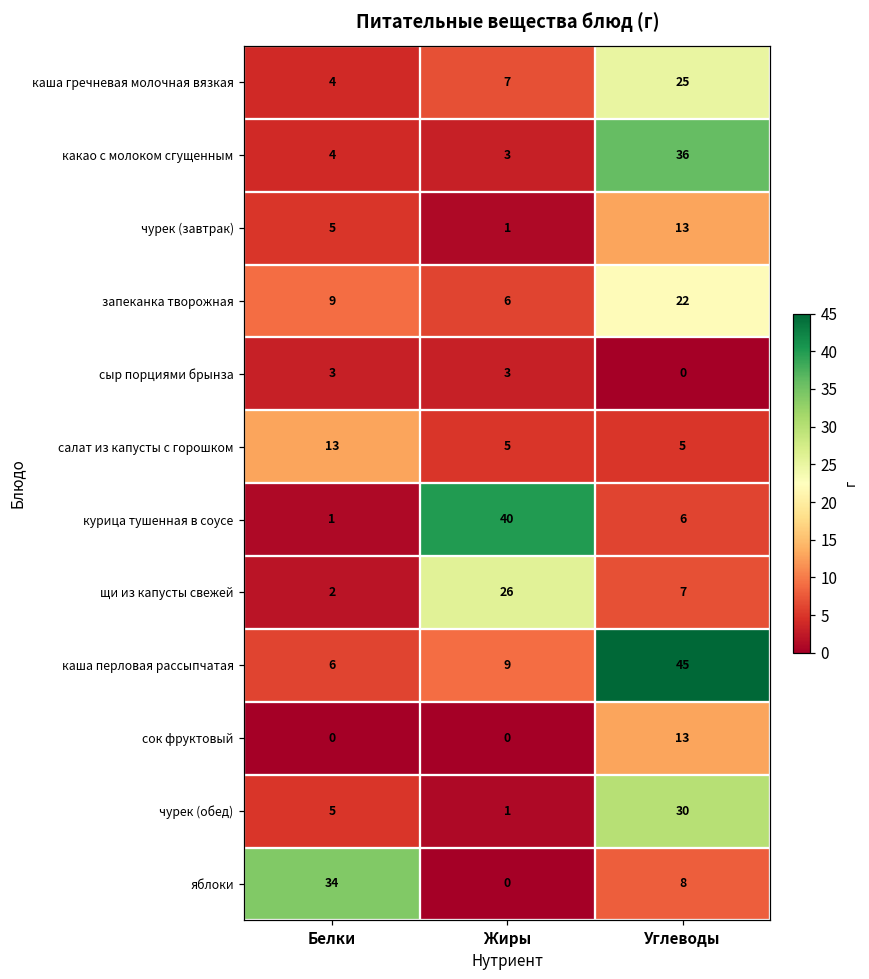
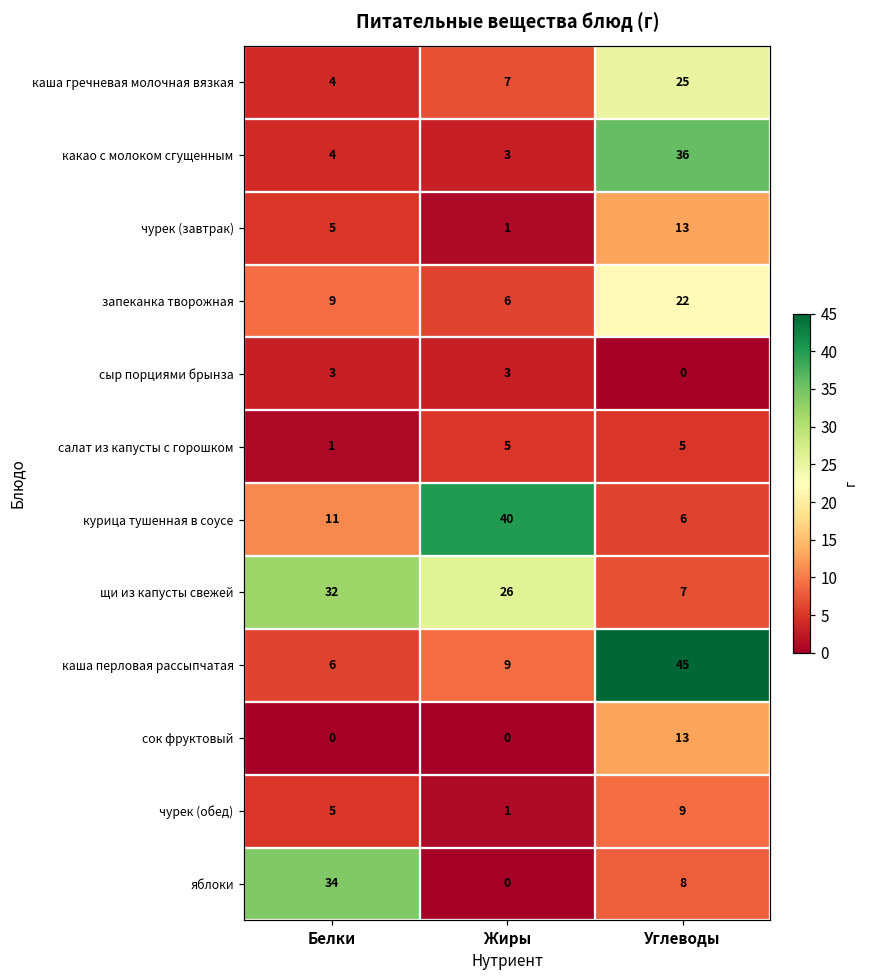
  {
    "каша гречневая молочная вязкая": {
      "Белки": 4,
      "Жиры": 7,
      "Углеводы": 25
    },
    "какао с молоком сгущенным": {
      "Белки": 4,
      "Жиры": 3,
      "Углеводы": 36
    },
    "чурек (завтрак)": {
      "Белки": 5,
      "Жиры": 1,
      "Углеводы": 13
    },
    "запеканка творожная": {
      "Белки": 9,
      "Жиры": 6,
      "Углеводы": 22
    },
    "сыр порциями брынза": {
      "Белки": 3,
      "Жиры": 3,
      "Углеводы": 0
    },
    "салат из капусты с горошком": {
-     "Белки": 13,
+     "Белки": 1,
      "Жиры": 5,
      "Углеводы": 5
    },
    "курица тушенная в соусе": {
-     "Белки": 1,
+     "Белки": 11,
      "Жиры": 40,
      "Углеводы": 6
    },
    "щи из капусты свежей": {
-     "Белки": 2,
+     "Белки": 32,
      "Жиры": 26,
      "Углеводы": 7
    },
    "каша перловая рассыпчатая": {
      "Белки": 6,
      "Жиры": 9,
      "Углеводы": 45
    },
    "сок фруктовый": {
      "Белки": 0,
      "Жиры": 0,
      "Углеводы": 13
    },
    "чурек (обед)": {
      "Белки": 5,
      "Жиры": 1,
-     "Углеводы": 30
+     "Углеводы": 9
    },
    "яблоки": {
      "Белки": 34,
      "Жиры": 0,
      "Углеводы": 8
    }
  }
